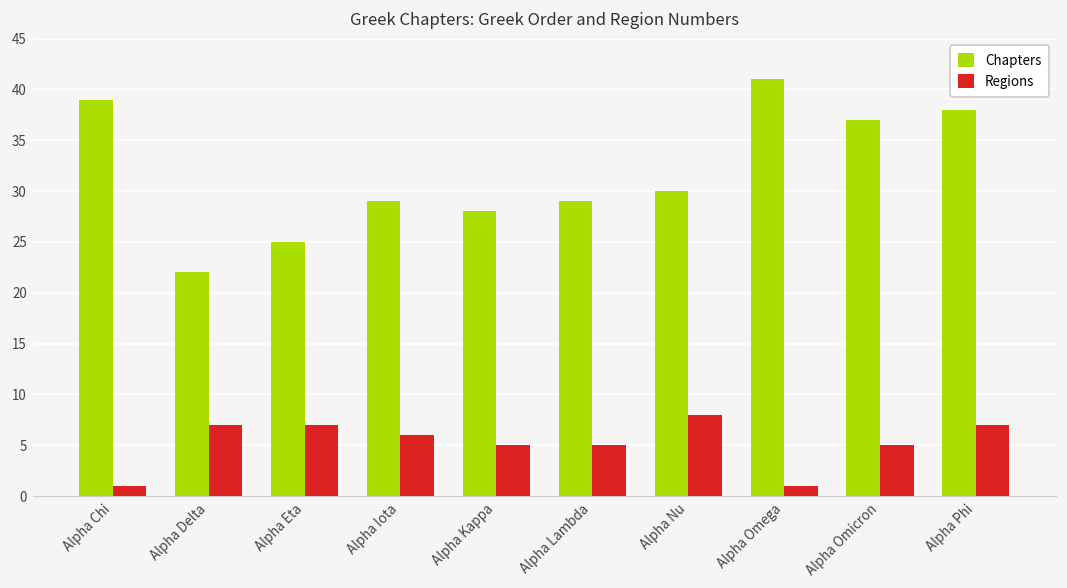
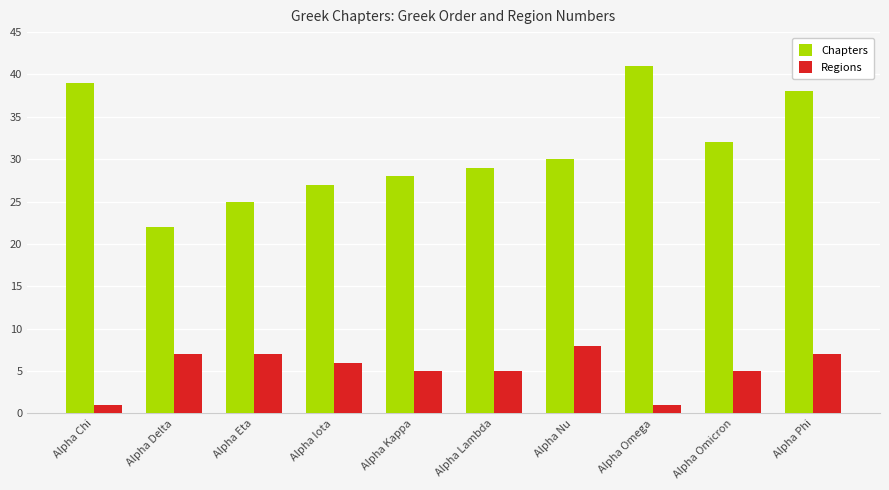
  {
    "Chapters": {
      "Alpha Chi": 39,
      "Alpha Delta": 22,
      "Alpha Eta": 25,
-     "Alpha Iota": 29,
+     "Alpha Iota": 27,
      "Alpha Kappa": 28,
      "Alpha Lambda": 29,
      "Alpha Nu": 30,
      "Alpha Omega": 41,
-     "Alpha Omicron": 37,
+     "Alpha Omicron": 32,
      "Alpha Phi": 38
    },
    "Regions": {
      "Alpha Chi": 1,
      "Alpha Delta": 7,
      "Alpha Eta": 7,
      "Alpha Iota": 6,
      "Alpha Kappa": 5,
      "Alpha Lambda": 5,
      "Alpha Nu": 8,
      "Alpha Omega": 1,
      "Alpha Omicron": 5,
      "Alpha Phi": 7
    }
  }
